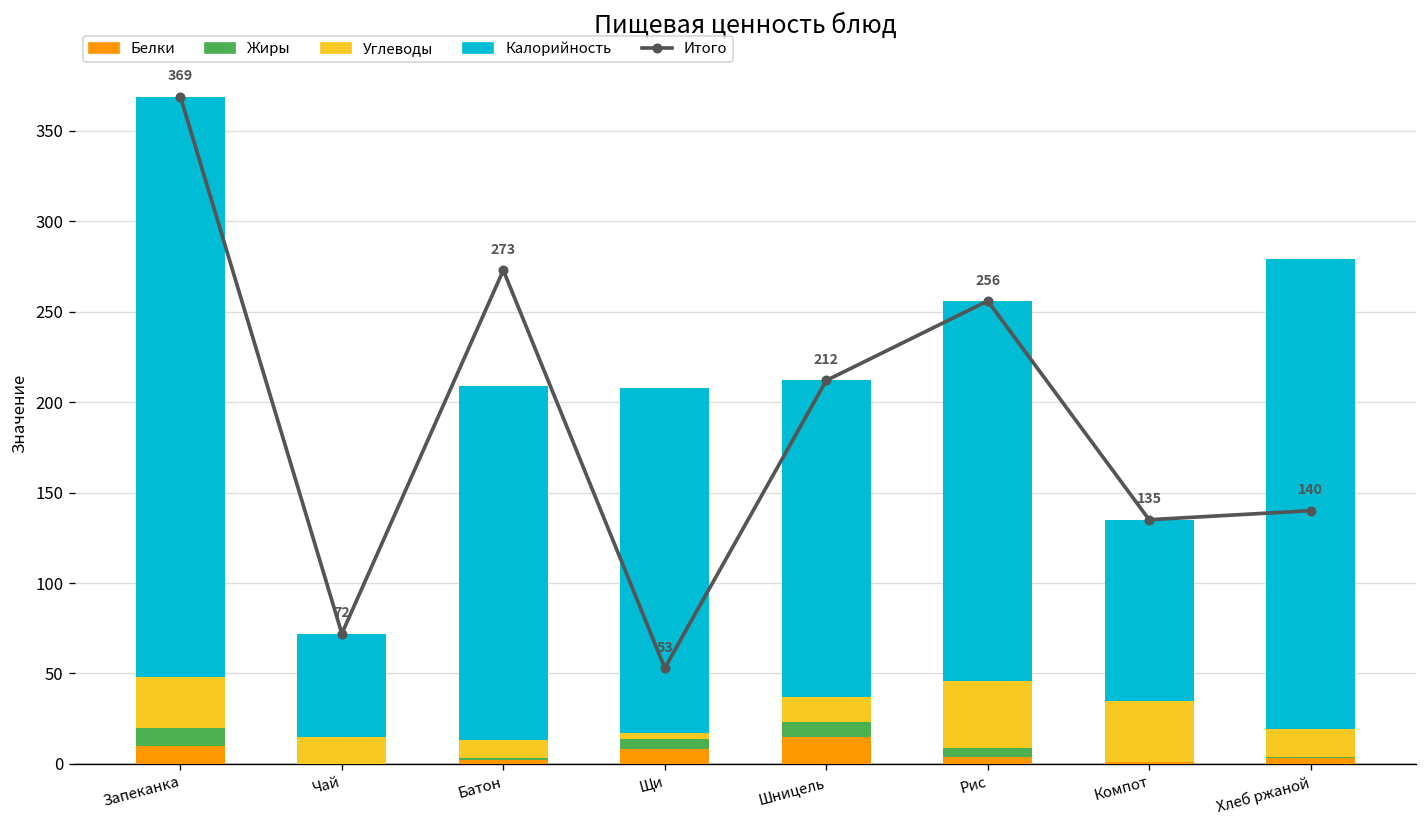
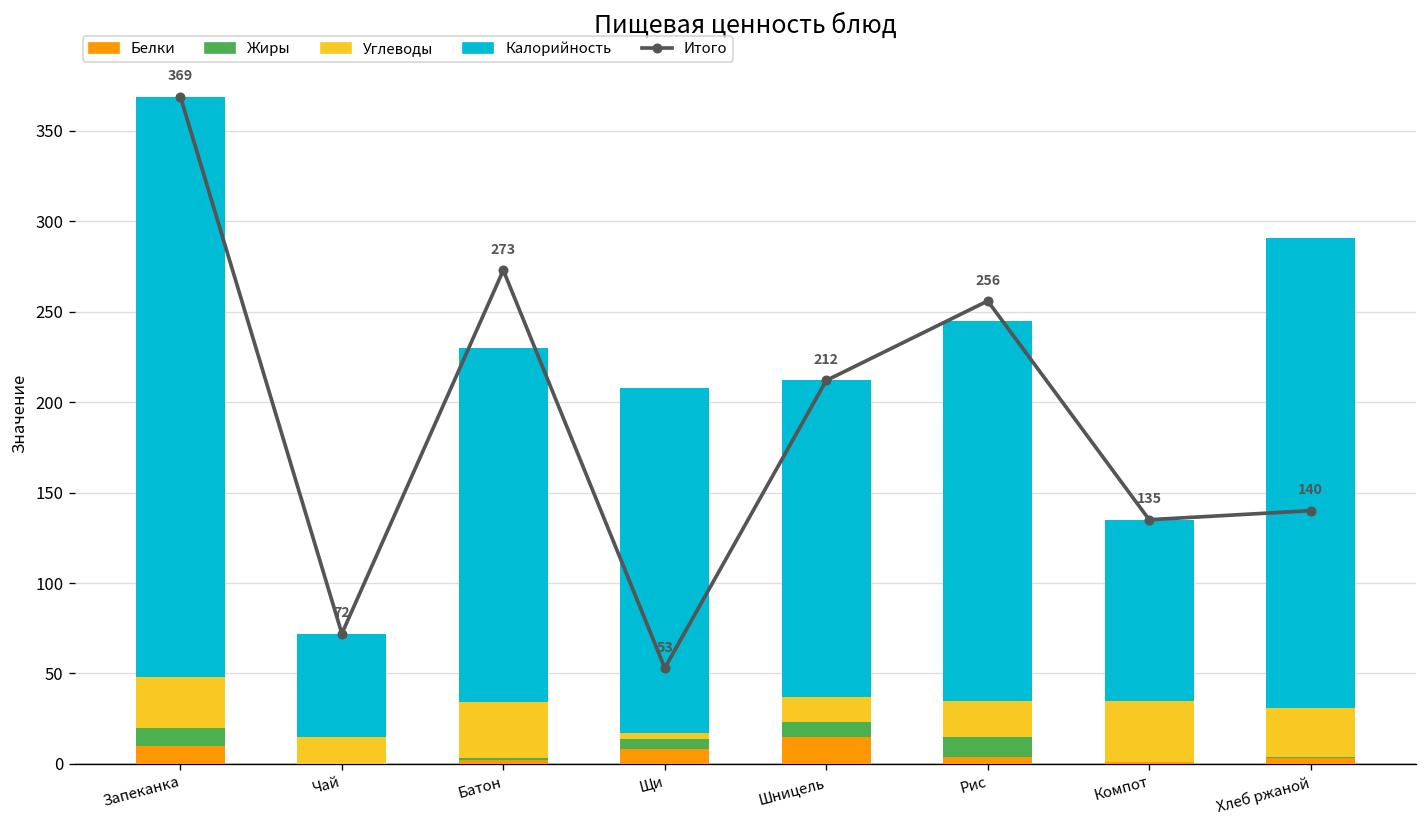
  {
    "Итого": {
      "Запеканка": 369,
      "Чай": 72,
      "Батон": 273,
      "Щи": 53,
      "Шницель": 212,
      "Рис": 256,
      "Компот": 135,
      "Хлеб ржаной": 140
    },
    "Жиры": {
      "Запеканка": 10,
      "Чай": 0,
      "Щи": 6,
      "Шницель": 8,
-     "Рис": 5,
+     "Рис": 11,
      "Компот": 0
    },
    "Углеводы": {
      "Запеканка": 28,
      "Чай": 15,
-     "Батон": 10,
+     "Батон": 31,
      "Щи": 3,
      "Шницель": 14,
-     "Рис": 37,
+     "Рис": 20,
      "Компот": 34,
-     "Хлеб ржаной": 15
+     "Хлеб ржаной": 27
    },
    "Калорийность": {
      "Батон": 196,
      "Рис": 210
    }
  }
